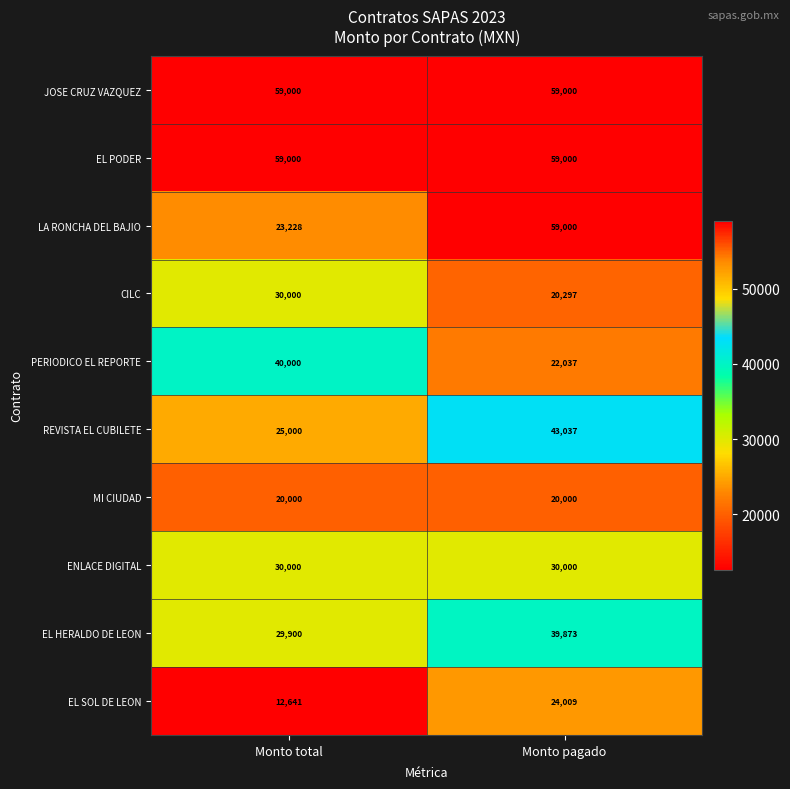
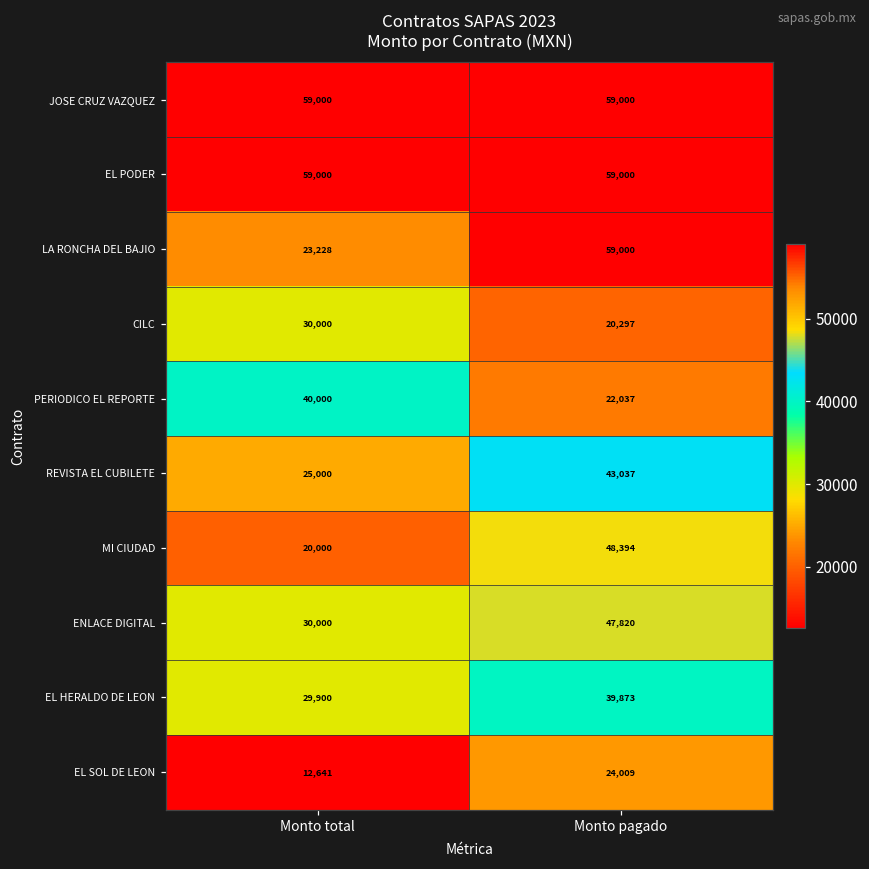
  {
    "JOSE CRUZ VAZQUEZ": {
      "Monto total": "59,000",
      "Monto pagado": "59,000"
    },
    "EL PODER": {
      "Monto total": "59,000",
      "Monto pagado": "59,000"
    },
    "LA RONCHA DEL BAJIO": {
      "Monto total": "23,228",
      "Monto pagado": "59,000"
    },
    "CILC": {
      "Monto total": "30,000",
      "Monto pagado": "20,297"
    },
    "PERIODICO EL REPORTE": {
      "Monto total": "40,000",
      "Monto pagado": "22,037"
    },
    "REVISTA EL CUBILETE": {
      "Monto total": "25,000",
      "Monto pagado": "43,037"
    },
    "MI CIUDAD": {
      "Monto total": "20,000",
-     "Monto pagado": "20,000"
+     "Monto pagado": "48,394"
    },
    "ENLACE DIGITAL": {
      "Monto total": "30,000",
-     "Monto pagado": "30,000"
+     "Monto pagado": "47,820"
    },
    "EL HERALDO DE LEON": {
      "Monto total": "29,900",
      "Monto pagado": "39,873"
    },
    "EL SOL DE LEON": {
      "Monto total": "12,641",
      "Monto pagado": "24,009"
    }
  }
